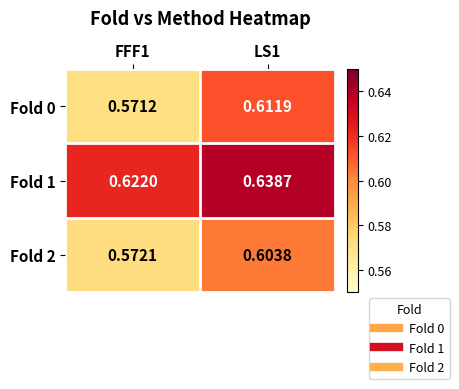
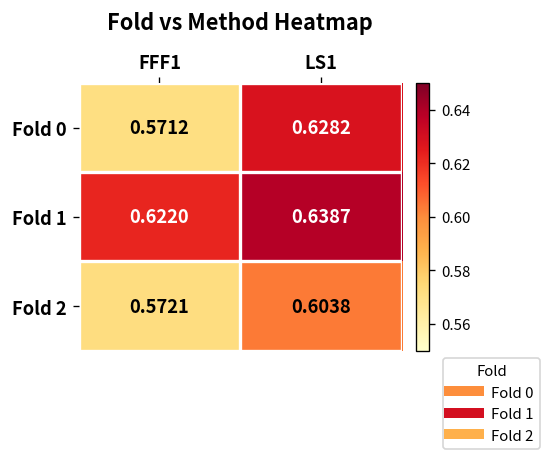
  {
    "Fold 0": {
      "FFF1": 0.5712,
-     "LS1": 0.6119
+     "LS1": 0.6282
    },
    "Fold 1": {
      "FFF1": 0.6220,
      "LS1": 0.6387
    },
    "Fold 2": {
      "FFF1": 0.5721,
      "LS1": 0.6038
    }
  }
